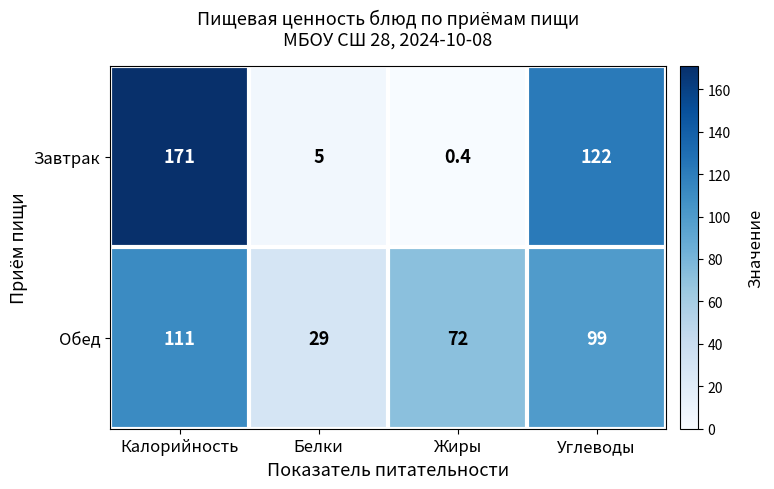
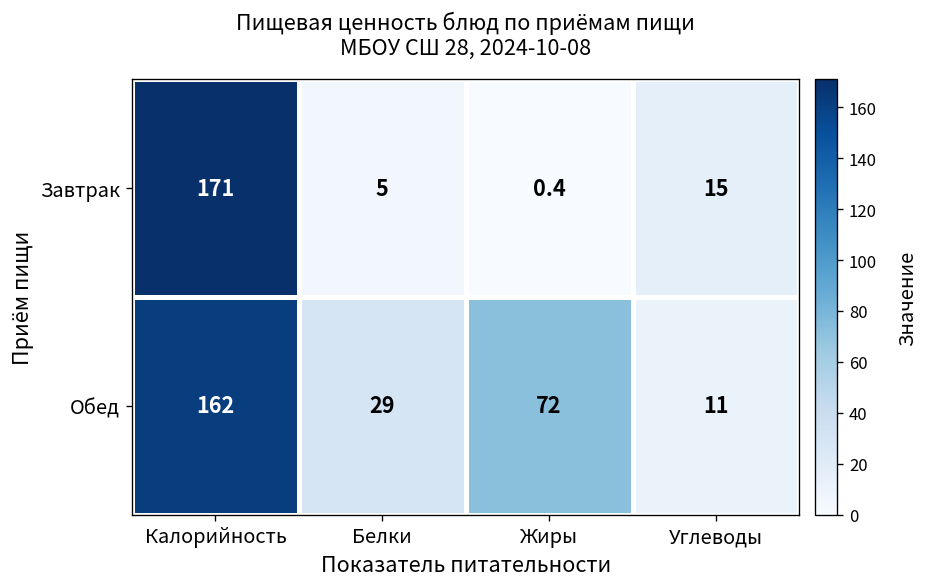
  {
    "Завтрак": {
      "Калорийность": 171,
      "Белки": 5,
      "Жиры": 0.4,
-     "Углеводы": 122
+     "Углеводы": 15
    },
    "Обед": {
-     "Калорийность": 111,
+     "Калорийность": 162,
      "Белки": 29,
      "Жиры": 72,
-     "Углеводы": 99
+     "Углеводы": 11
    }
  }
